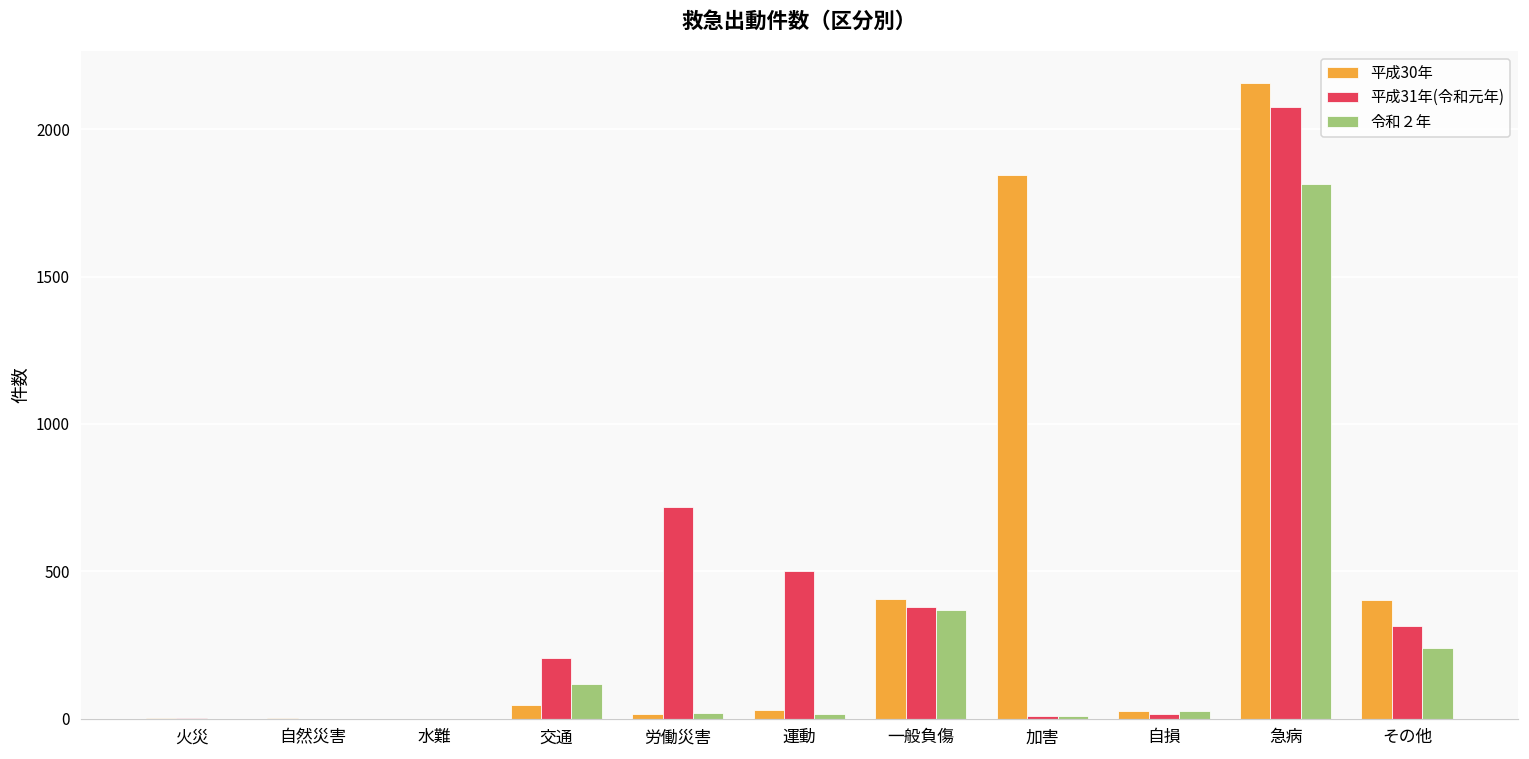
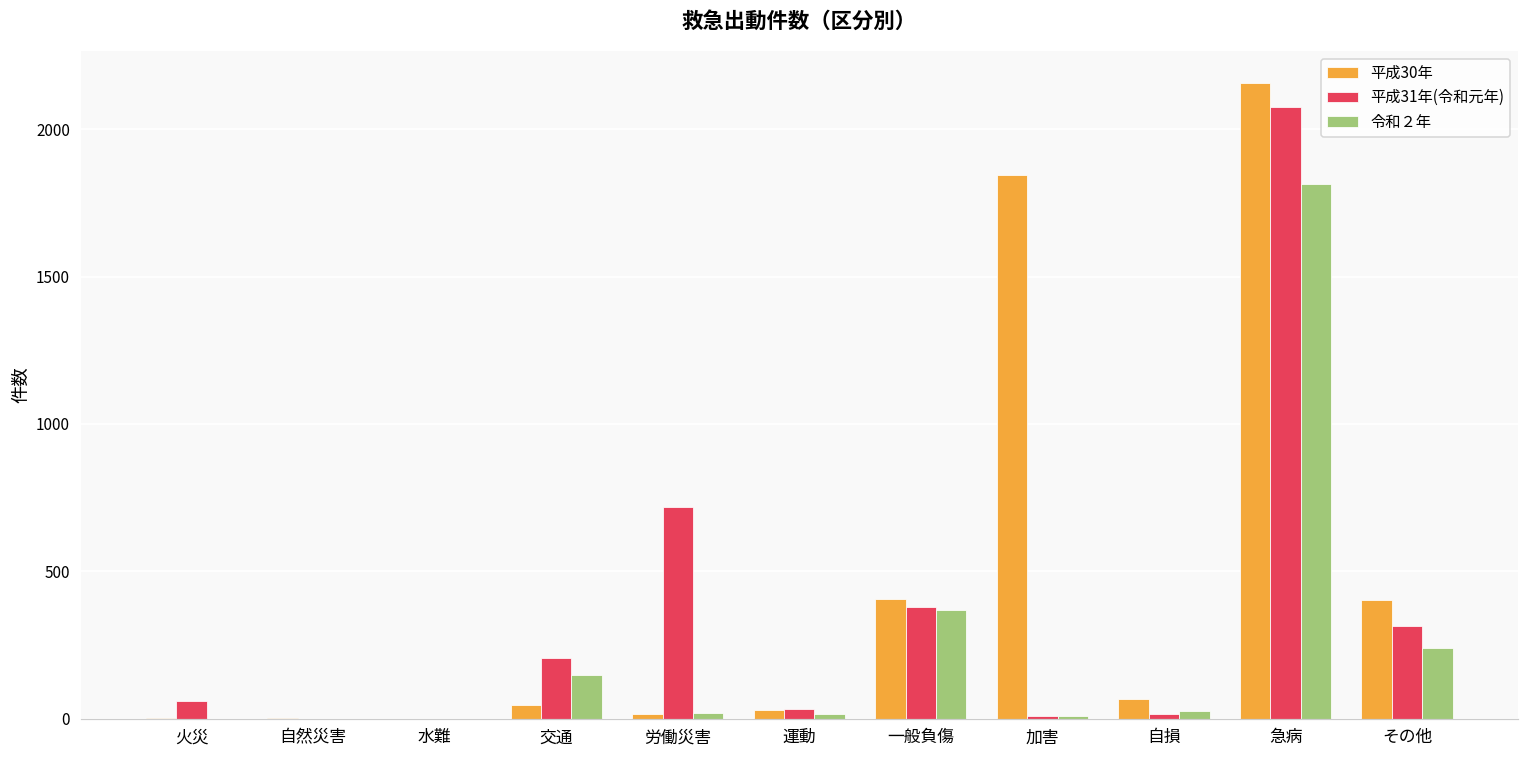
  {
    "平成30年": {
      "水難": 0,
      "交通": 50,
      "労働災害": 20,
      "運動": 30,
      "一般負傷": 410,
      "加害": 1850,
-     "自損": 30,
+     "自損": 70,
      "急病": 2160,
      "その他": 400
    },
    "平成31年(令和元年)": {
-     "火災": 0,
+     "火災": 60,
      "自然災害": 0,
      "水難": 0,
      "交通": 210,
      "労働災害": 720,
-     "運動": 500,
+     "運動": 30,
      "一般負傷": 380,
      "自損": 10,
      "急病": 2080,
      "その他": 320
    },
    "令和２年": {
      "火災": 0,
      "自然災害": 0,
      "水難": 0,
-     "交通": 120,
+     "交通": 150,
      "労働災害": 20,
      "運動": 20,
      "一般負傷": 370,
      "自損": 30,
      "急病": 1820,
      "その他": 240
    }
  }
